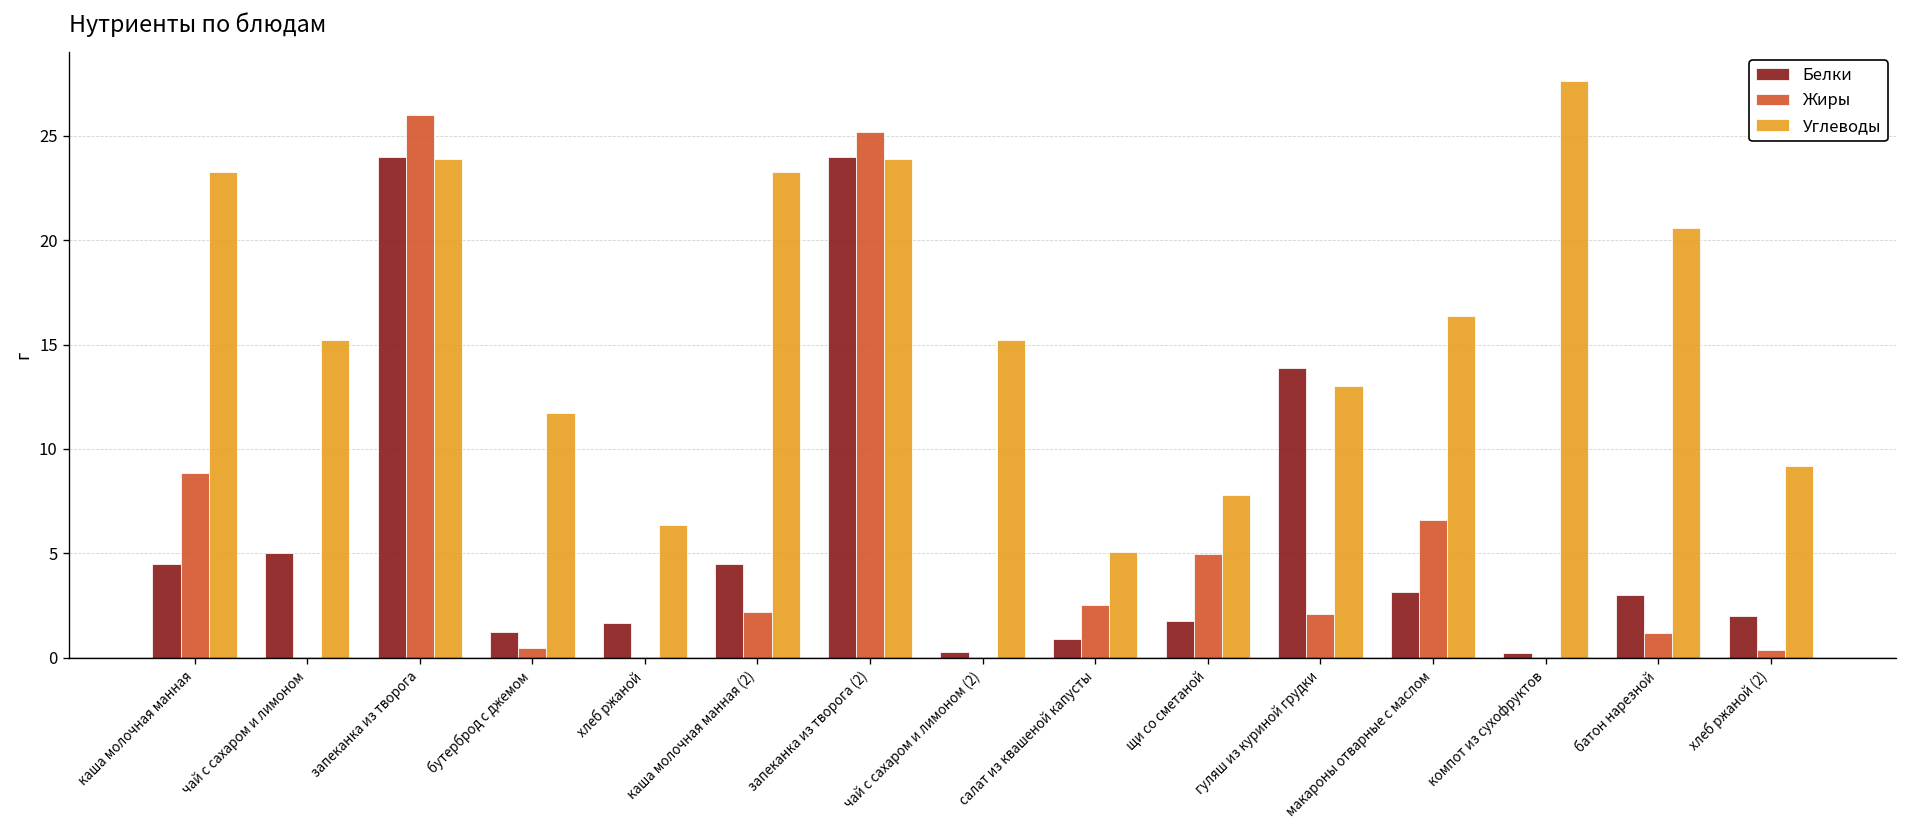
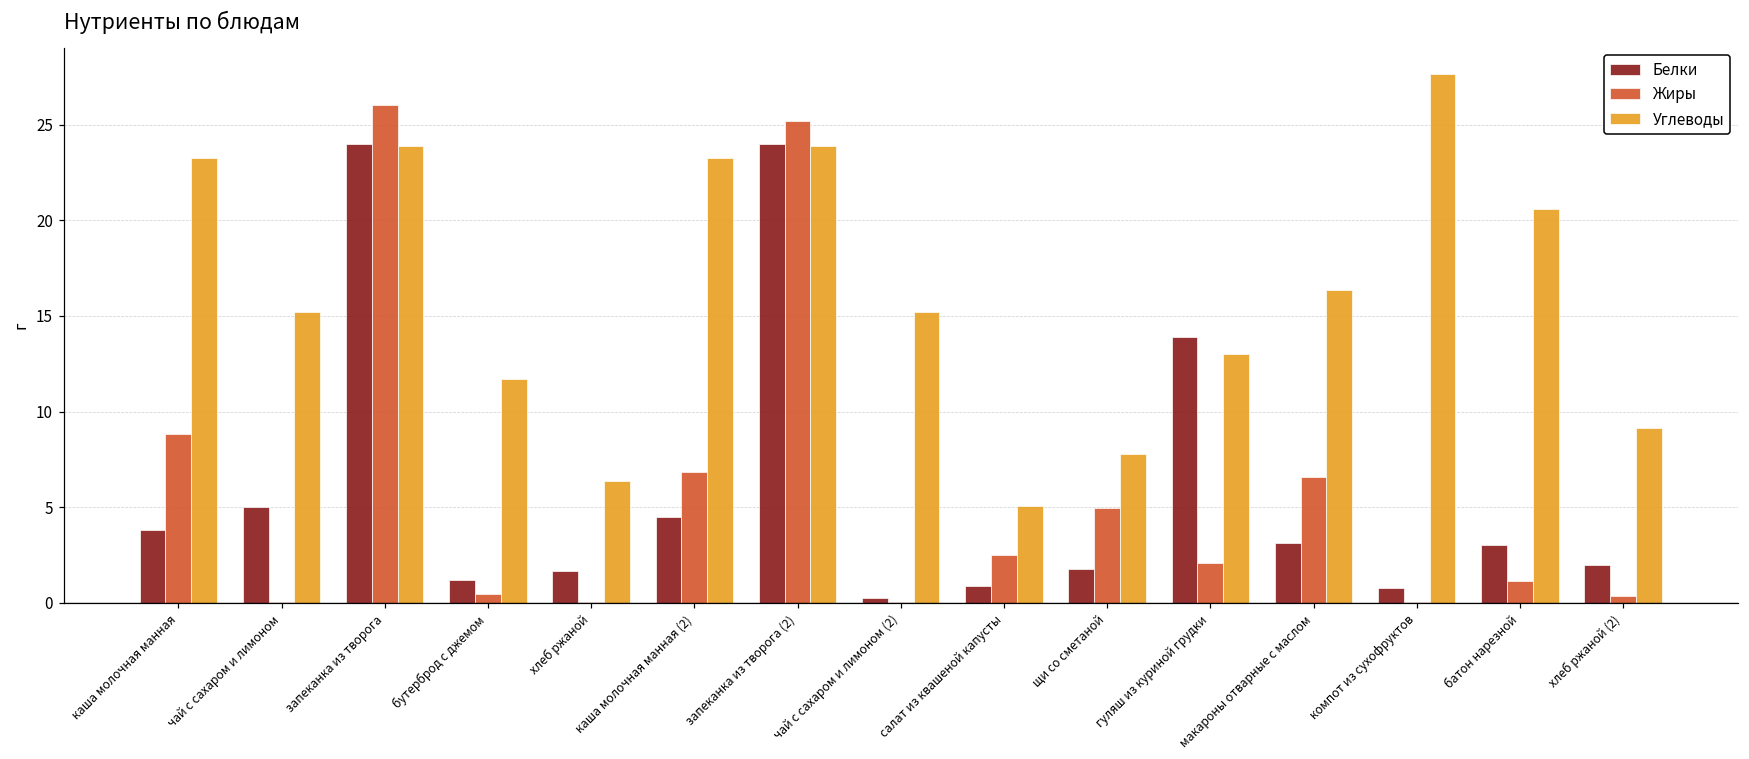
  {
    "Белки": {
-     "каша молочная манная": 4.5,
+     "каша молочная манная": 3.8,
      "чай с сахаром и лимоном": 5.0,
      "запеканка из творога": 24.0,
      "бутерброд с джемом": 1.2,
      "хлеб ржаной": 1.7,
      "каша молочная манная (2)": 4.5,
      "запеканка из творога (2)": 24.0,
      "чай с сахаром и лимоном (2)": 0.3,
      "салат из квашеной капусты": 0.9,
      "щи со сметаной": 1.8,
      "гуляш из куриной грудки": 13.9,
      "макароны отварные с маслом": 3.2,
-     "компот из сухофруктов": 0.2,
+     "компот из сухофруктов": 0.8,
      "батон нарезной": 3.0,
      "хлеб ржаной (2)": 2.0
    },
    "Жиры": {
      "каша молочная манная": 8.9,
      "запеканка из творога": 26.0,
      "бутерброд с джемом": 0.5,
-     "каша молочная манная (2)": 2.2,
+     "каша молочная манная (2)": 6.9,
      "запеканка из творога (2)": 25.2,
      "салат из квашеной капусты": 2.5,
      "щи со сметаной": 5.0,
      "гуляш из куриной грудки": 2.1,
      "макароны отварные с маслом": 6.6,
      "батон нарезной": 1.2,
      "хлеб ржаной (2)": 0.4
    },
    "Углеводы": {
      "каша молочная манная": 23.3,
      "чай с сахаром и лимоном": 15.2,
      "запеканка из творога": 23.9,
      "бутерброд с джемом": 11.7,
      "хлеб ржаной": 6.4,
      "каша молочная манная (2)": 23.3,
      "запеканка из творога (2)": 23.9,
      "чай с сахаром и лимоном (2)": 15.2,
      "салат из квашеной капусты": 5.0,
      "щи со сметаной": 7.8,
      "гуляш из куриной грудки": 13.0,
      "макароны отварные с маслом": 16.4,
      "компот из сухофруктов": 27.6,
      "батон нарезной": 20.6,
      "хлеб ржаной (2)": 9.2
    }
  }
